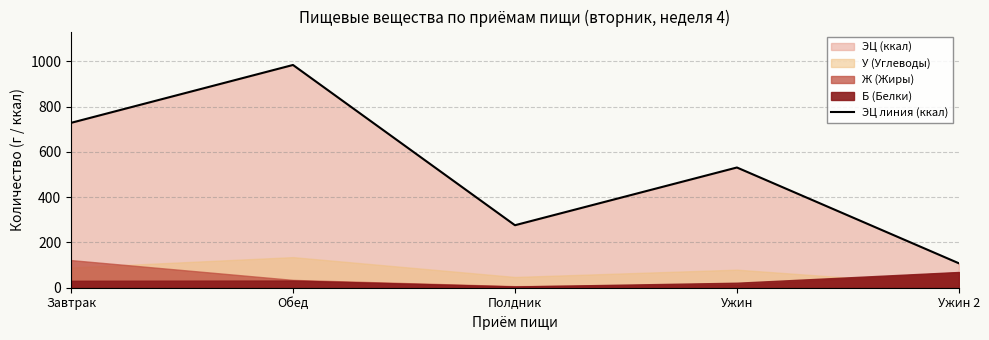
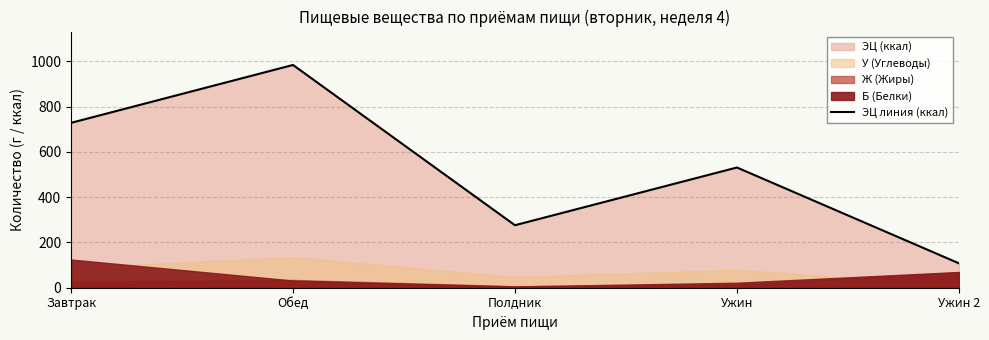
  {
    "Ж (Жиры)": {
-     "Завтрак": 120
+     "Завтрак": 30
    },
    "Б (Белки)": {
-     "Завтрак": 30
+     "Завтрак": 120
    }
  }
